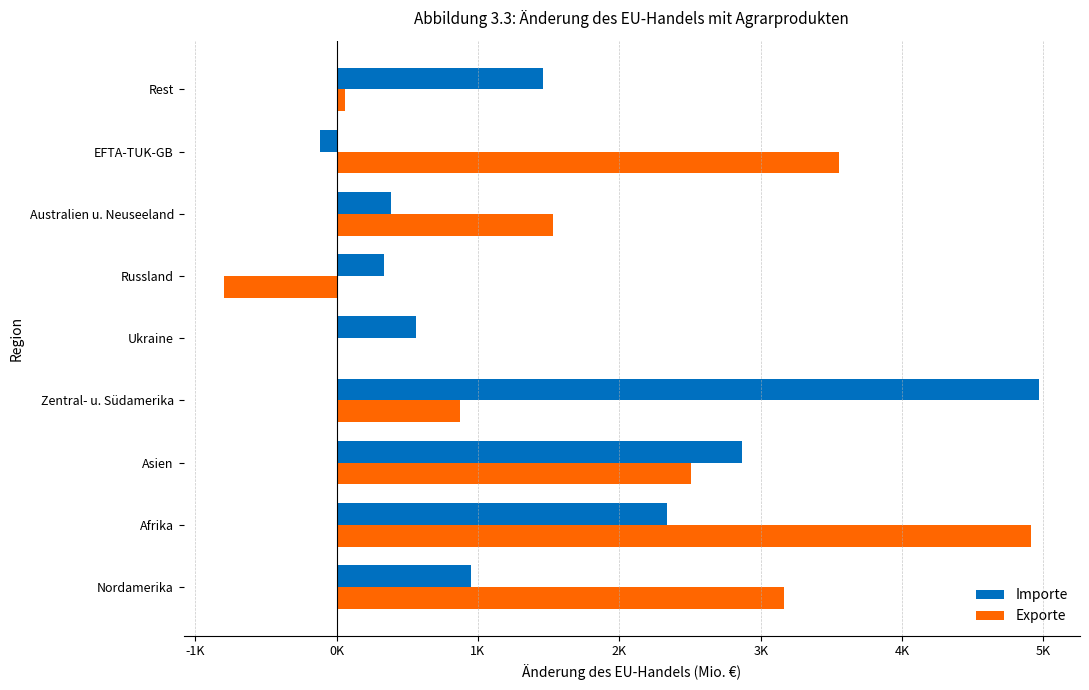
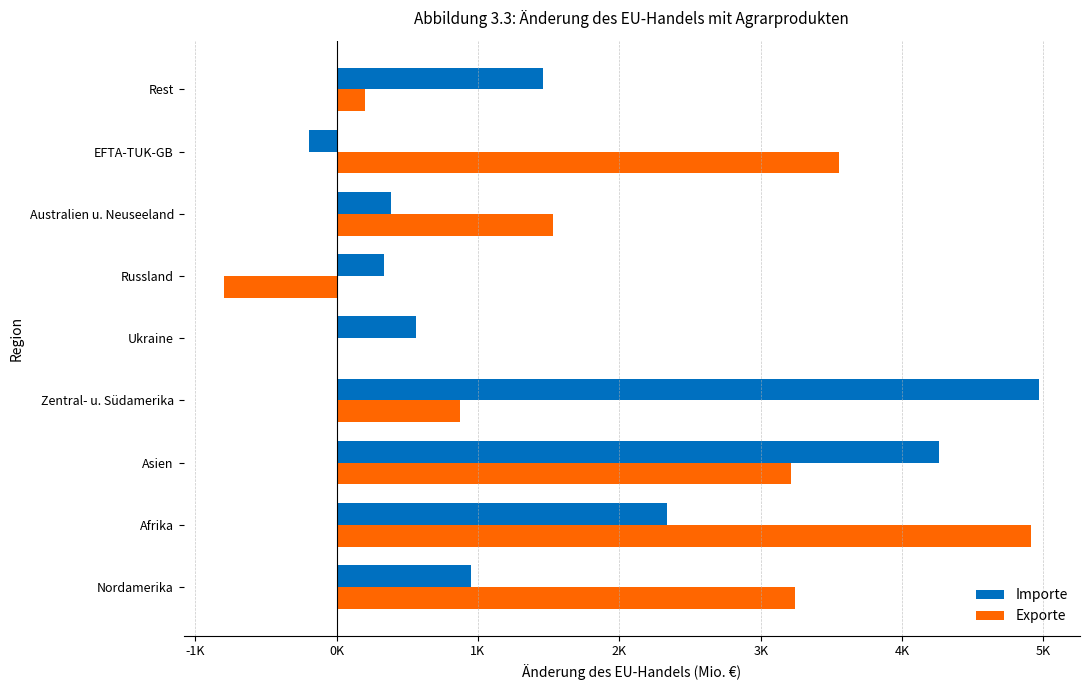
  {
    "Importe": {
      "Rest": 1460,
-     "EFTA-TUK-GB": -110,
+     "EFTA-TUK-GB": -190,
      "Australien u. Neuseeland": 380,
      "Russland": 340,
      "Ukraine": 560,
      "Zentral- u. Südamerika": 4970,
-     "Asien": 2870,
+     "Asien": 4260,
      "Afrika": 2340,
      "Nordamerika": 950
    },
    "Exporte": {
-     "Rest": 60,
+     "Rest": 200,
      "EFTA-TUK-GB": 3560,
      "Australien u. Neuseeland": 1530,
      "Russland": -790,
      "Zentral- u. Südamerika": 870,
-     "Asien": 2500,
+     "Asien": 3210,
      "Afrika": 4910,
-     "Nordamerika": 3160
+     "Nordamerika": 3240
    }
  }
